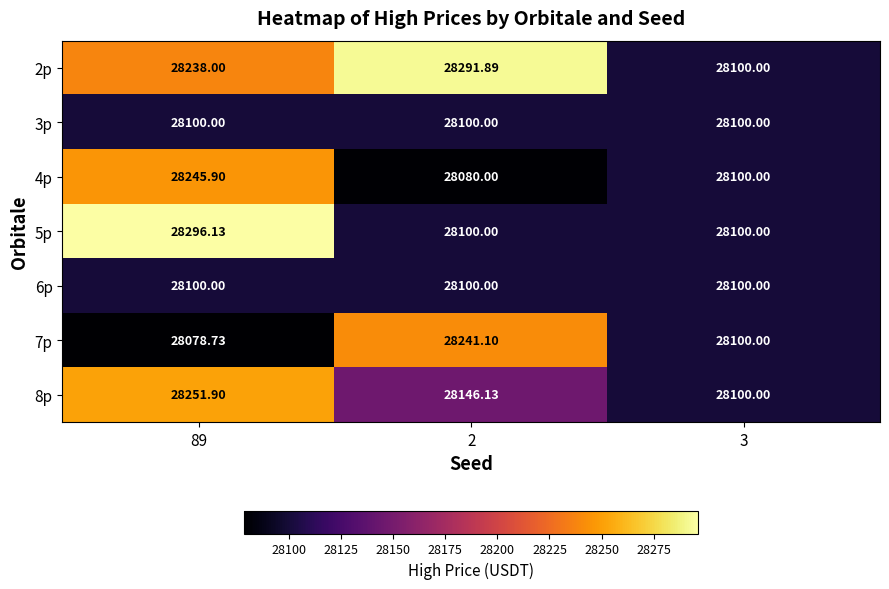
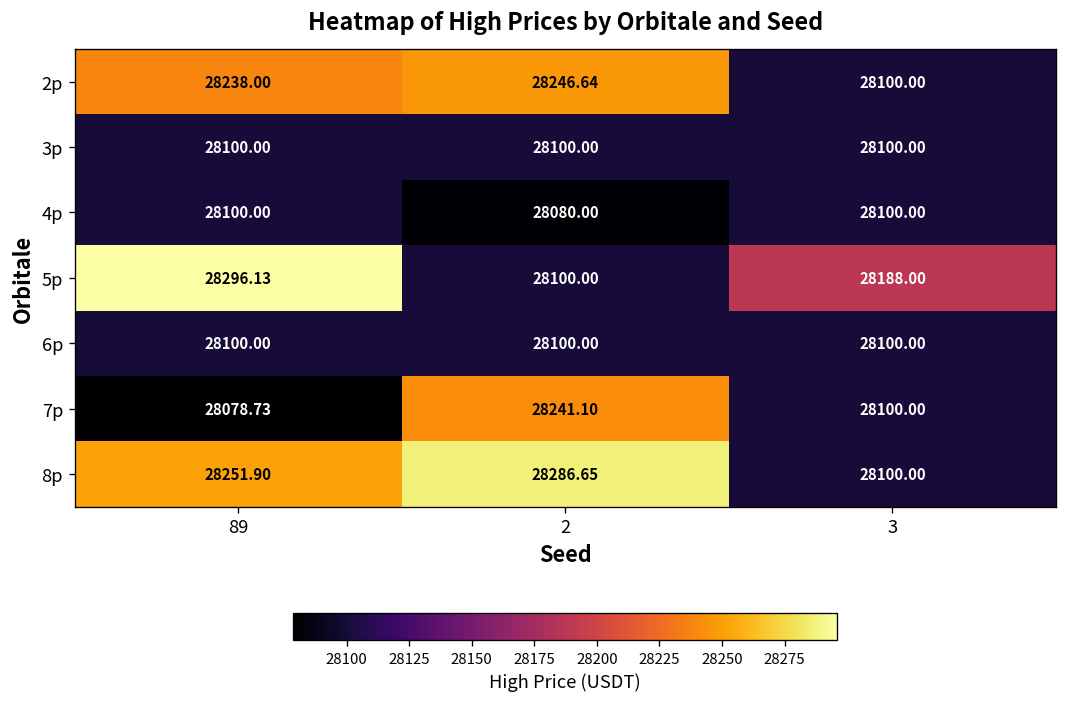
  {
    "2p": {
      "89": 28238.00,
-     "2": 28291.89,
+     "2": 28246.64,
      "3": 28100.00
    },
    "3p": {
      "89": 28100.00,
      "2": 28100.00,
      "3": 28100.00
    },
    "4p": {
-     "89": 28245.90,
+     "89": 28100.00,
      "2": 28080.00,
      "3": 28100.00
    },
    "5p": {
      "89": 28296.13,
      "2": 28100.00,
-     "3": 28100.00
+     "3": 28188.00
    },
    "6p": {
      "89": 28100.00,
      "2": 28100.00,
      "3": 28100.00
    },
    "7p": {
      "89": 28078.73,
      "2": 28241.10,
      "3": 28100.00
    },
    "8p": {
      "89": 28251.90,
-     "2": 28146.13,
+     "2": 28286.65,
      "3": 28100.00
    }
  }
